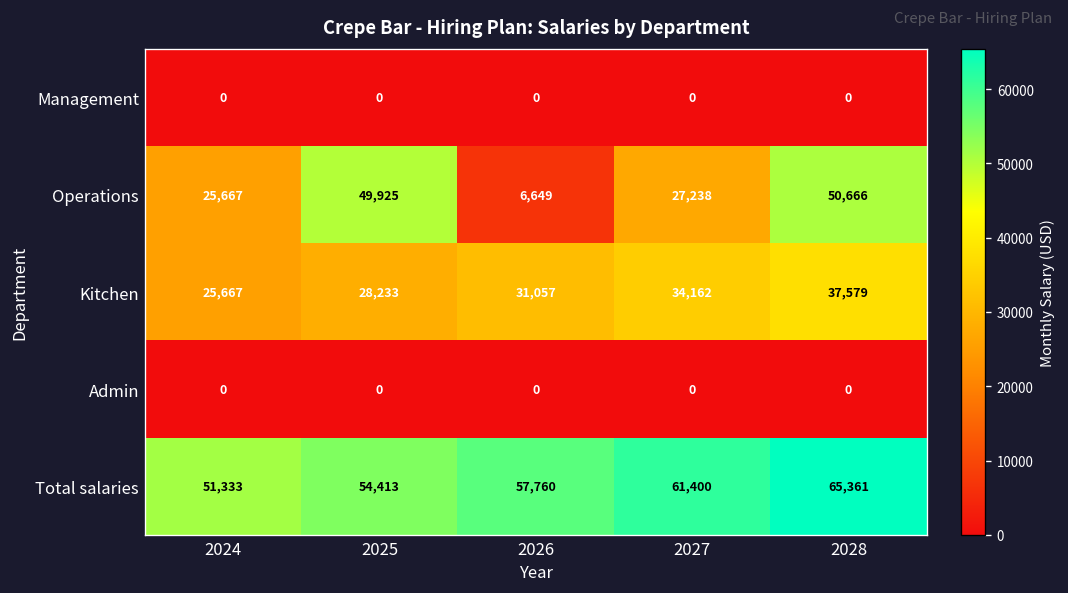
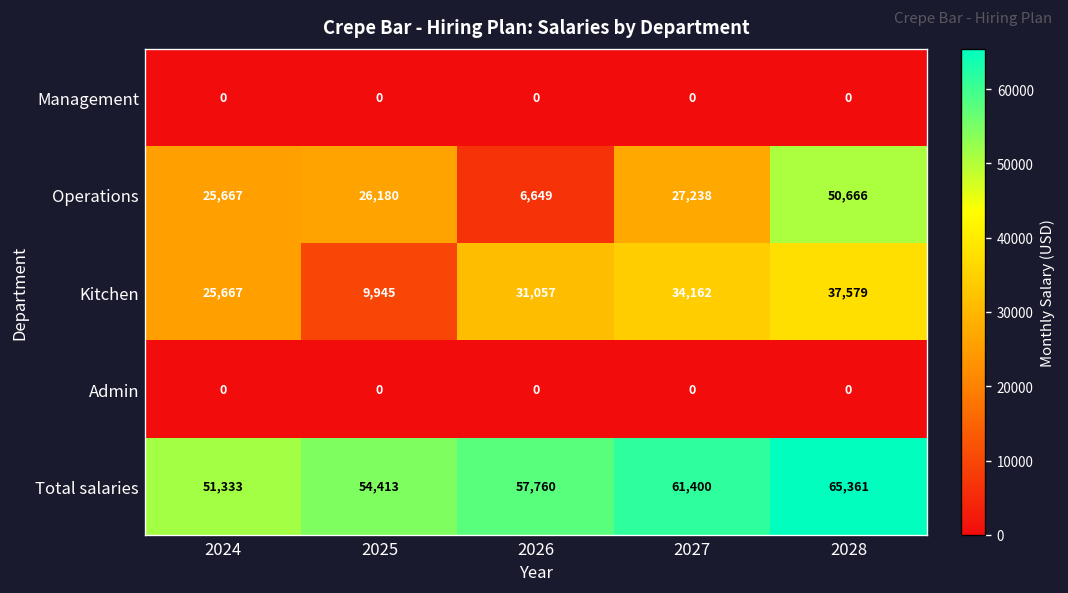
  {
    "Management": {
      "2024": "0",
      "2025": "0",
      "2026": "0",
      "2027": "0",
      "2028": "0"
    },
    "Operations": {
      "2024": "25,667",
-     "2025": "49,925",
+     "2025": "26,180",
      "2026": "6,649",
      "2027": "27,238",
      "2028": "50,666"
    },
    "Kitchen": {
      "2024": "25,667",
-     "2025": "28,233",
+     "2025": "9,945",
      "2026": "31,057",
      "2027": "34,162",
      "2028": "37,579"
    },
    "Admin": {
      "2024": "0",
      "2025": "0",
      "2026": "0",
      "2027": "0",
      "2028": "0"
    },
    "Total salaries": {
      "2024": "51,333",
      "2025": "54,413",
      "2026": "57,760",
      "2027": "61,400",
      "2028": "65,361"
    }
  }
